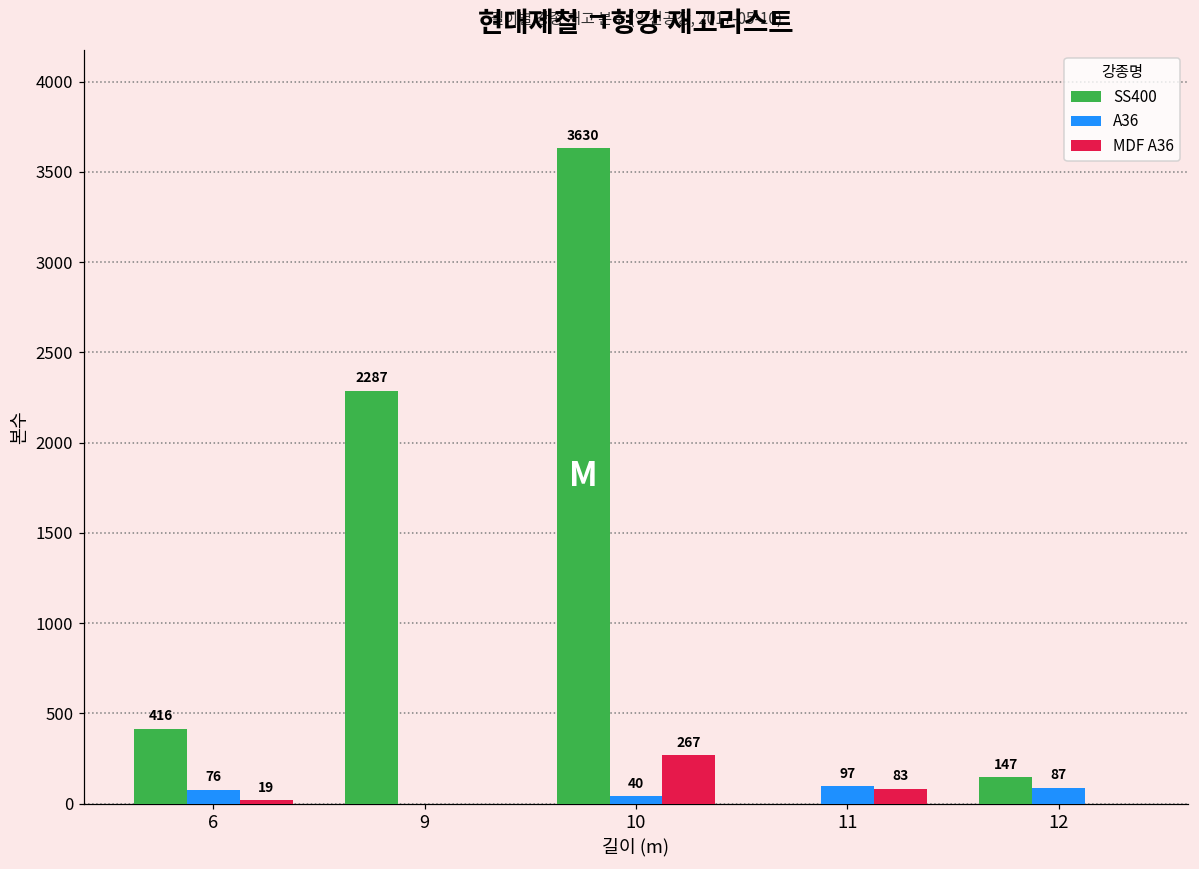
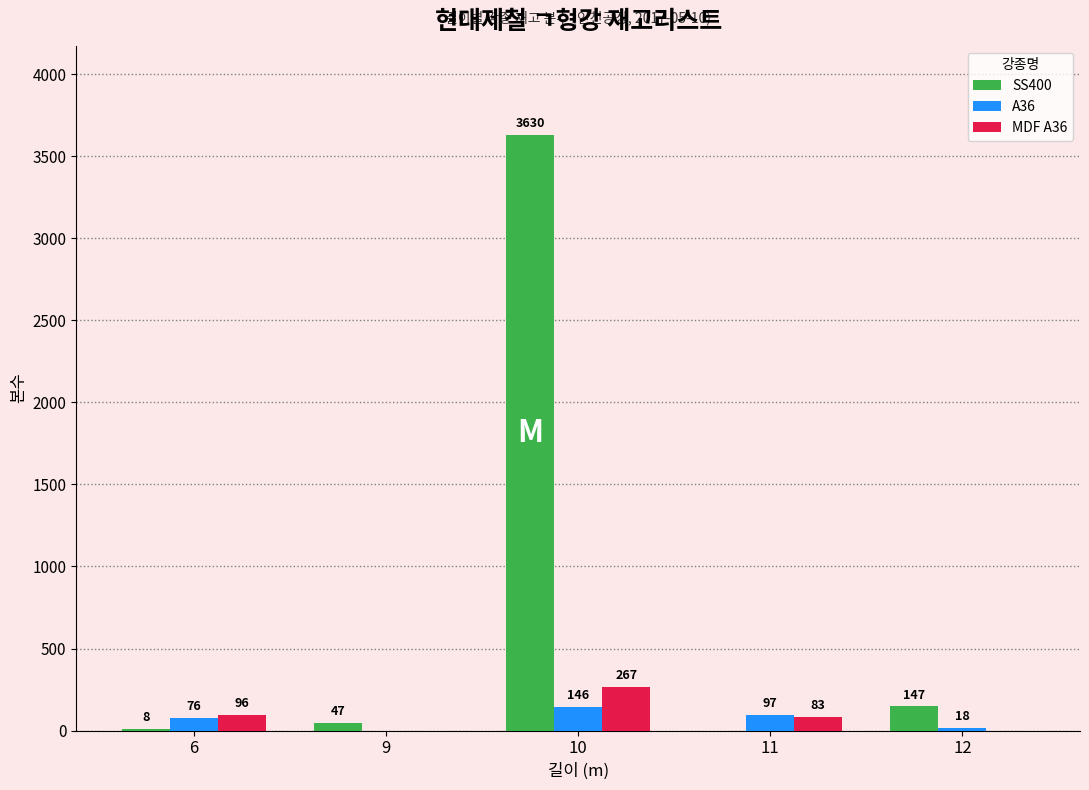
  {
    "SS400": {
-     "6": 416,
-     "9": 2287,
+     "6": 8,
+     "9": 47,
      "10": 3630,
      "12": 147
    },
    "A36": {
      "6": 76,
-     "10": 40,
+     "10": 146,
      "11": 97,
-     "12": 87
+     "12": 18
    },
    "MDF A36": {
-     "6": 19,
+     "6": 96,
      "10": 267,
      "11": 83
    }
  }
